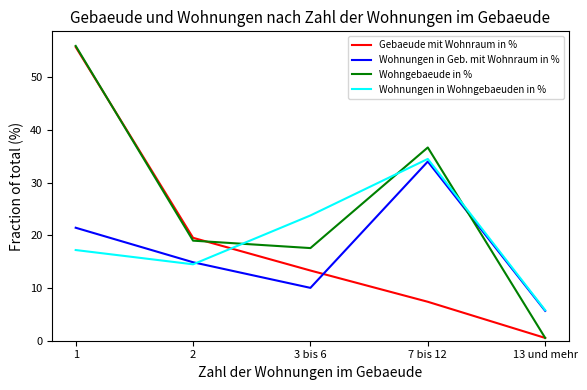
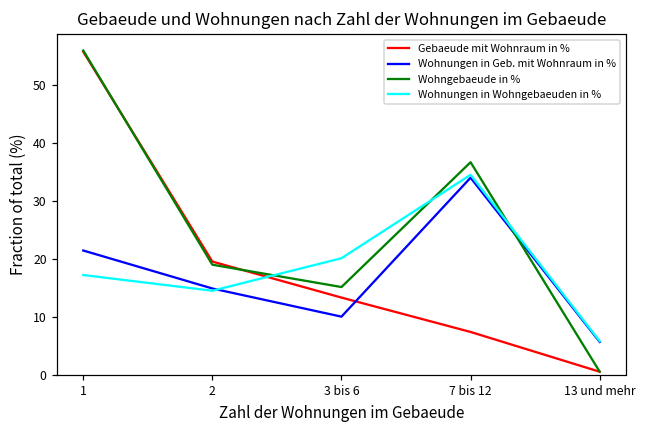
  {
    "Gebaeude mit Wohnraum in %": {
      "2": 20,
      "3 bis 6": 13,
      "7 bis 12": 7
    },
    "Wohnungen in Geb. mit Wohnraum in %": {
      "1": 21,
      "3 bis 6": 10,
      "7 bis 12": 34
    },
    "Wohngebaeude in %": {
      "2": 19,
-     "3 bis 6": 18,
+     "3 bis 6": 15,
      "7 bis 12": 37
    },
    "Wohnungen in Wohngebaeuden in %": {
      "1": 17,
-     "3 bis 6": 24,
+     "3 bis 6": 20,
      "7 bis 12": 35
    }
  }
